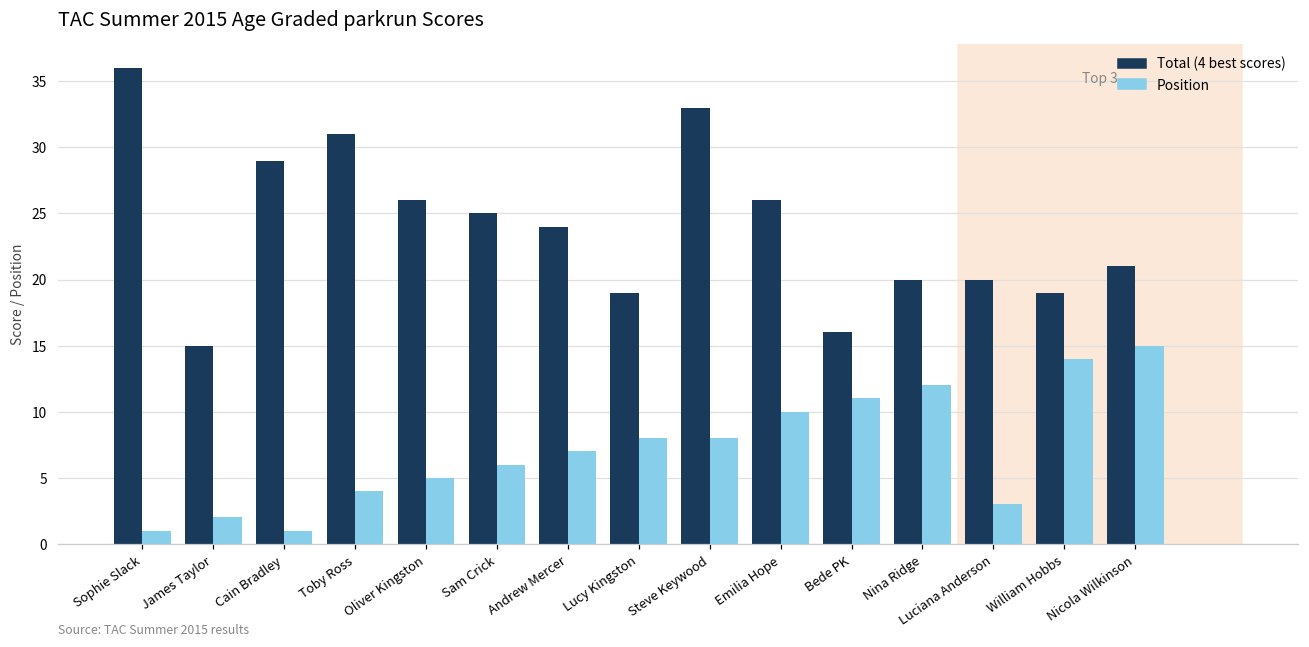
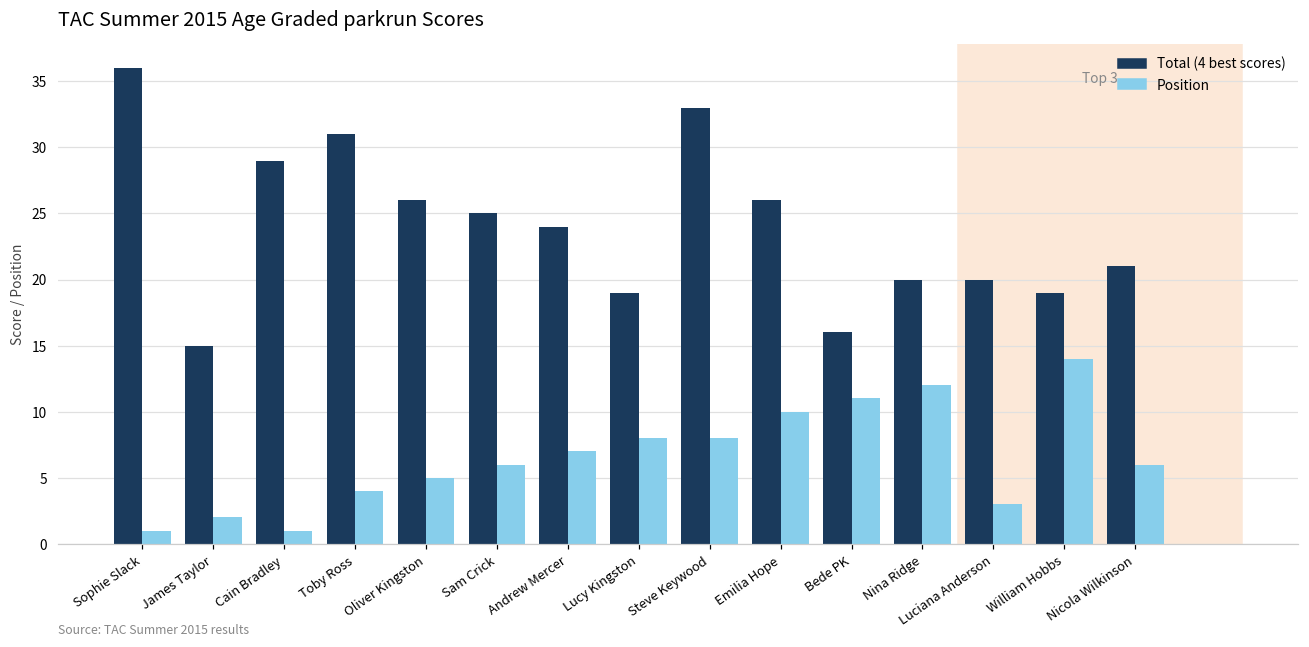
  {
    "Total (4 best scores)": {
      "Sophie Slack": 36,
      "James Taylor": 15,
      "Cain Bradley": 29,
      "Toby Ross": 31,
      "Oliver Kingston": 26,
      "Sam Crick": 25,
      "Andrew Mercer": 24,
      "Lucy Kingston": 19,
      "Steve Keywood": 33,
      "Emilia Hope": 26,
      "Bede PK": 16,
      "Nina Ridge": 20,
      "Luciana Anderson": 20,
      "William Hobbs": 19,
      "Nicola Wilkinson": 21
    },
    "Position": {
      "Sophie Slack": 1,
      "James Taylor": 2,
      "Cain Bradley": 1,
      "Toby Ross": 4,
      "Oliver Kingston": 5,
      "Sam Crick": 6,
      "Andrew Mercer": 7,
      "Lucy Kingston": 8,
      "Steve Keywood": 8,
      "Emilia Hope": 10,
      "Bede PK": 11,
      "Nina Ridge": 12,
      "Luciana Anderson": 3,
      "William Hobbs": 14,
-     "Nicola Wilkinson": 15
+     "Nicola Wilkinson": 6
    }
  }
